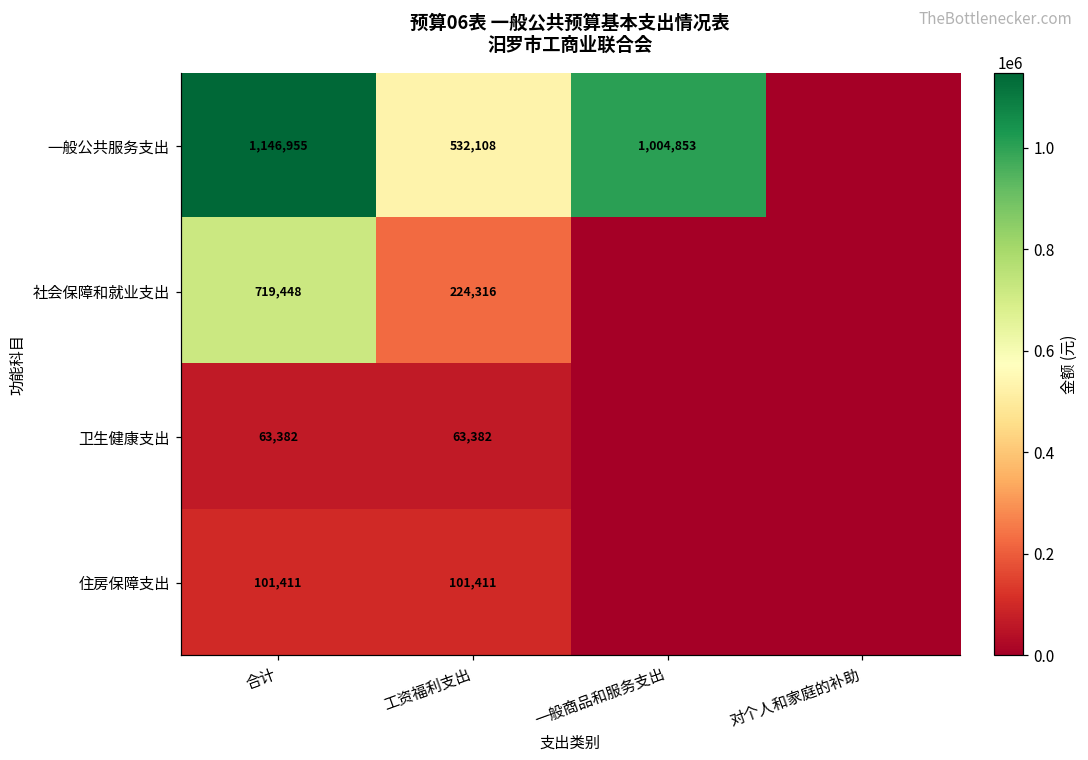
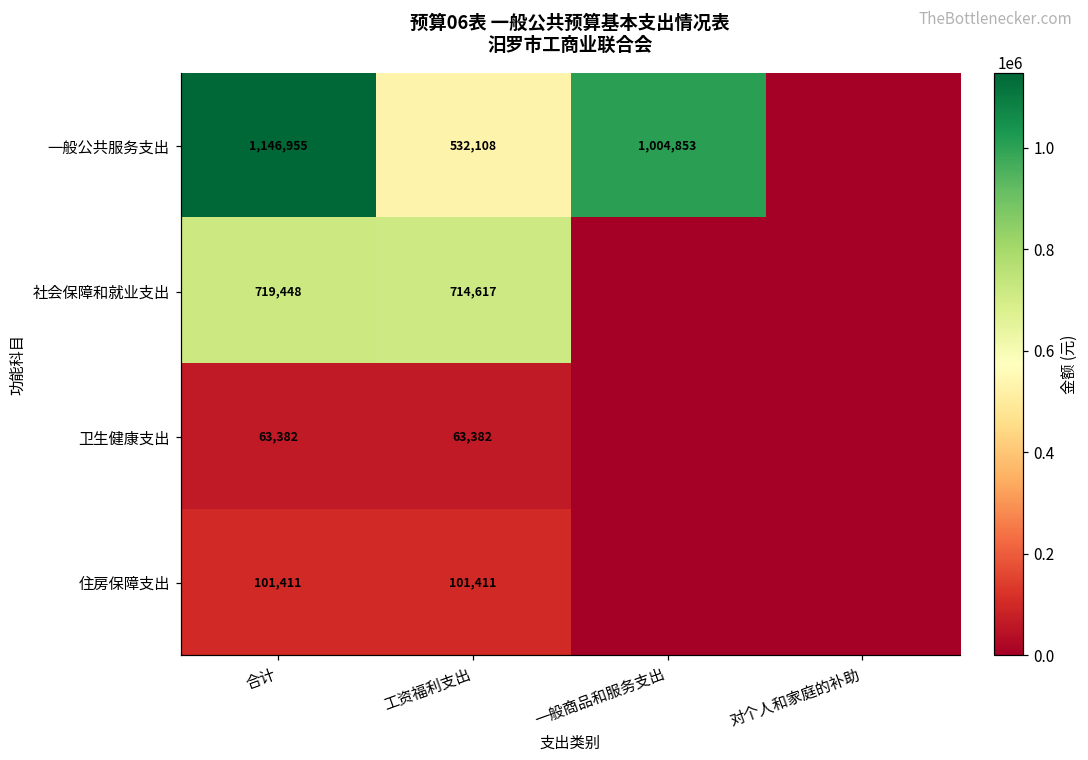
  {
    "一般公共服务支出": {
      "合计": "1,146,955",
      "工资福利支出": "532,108",
      "一般商品和服务支出": "1,004,853"
    },
    "社会保障和就业支出": {
      "合计": "719,448",
-     "工资福利支出": "224,316"
+     "工资福利支出": "714,617"
    },
    "卫生健康支出": {
      "合计": "63,382",
      "工资福利支出": "63,382"
    },
    "住房保障支出": {
      "合计": "101,411",
      "工资福利支出": "101,411"
    }
  }
